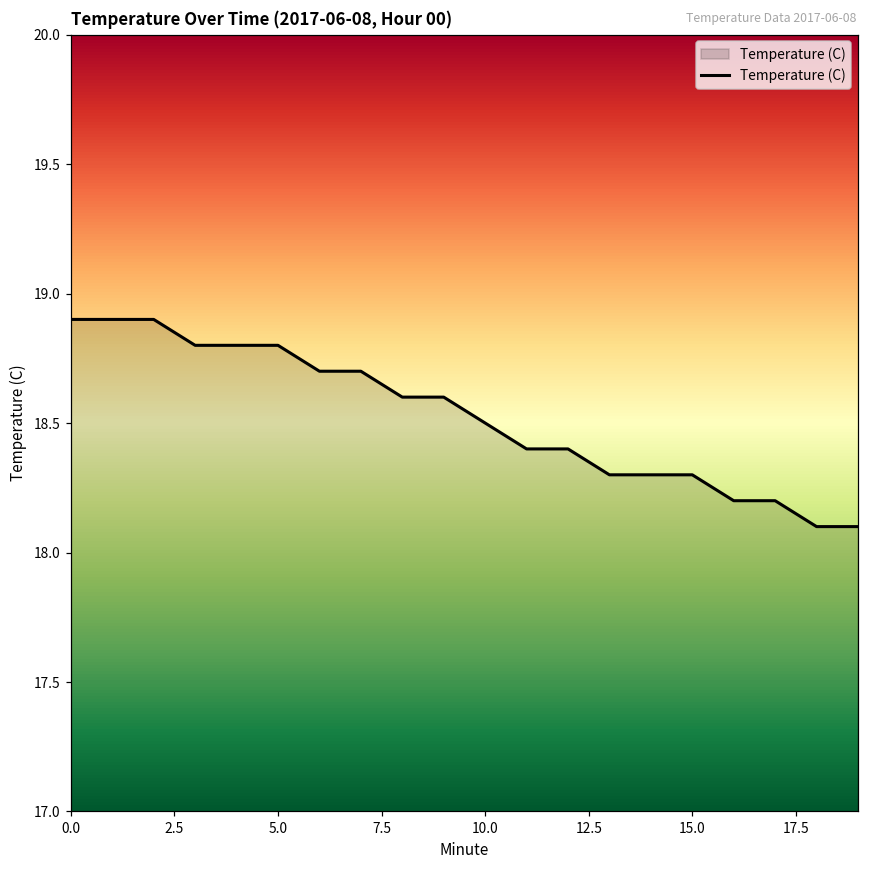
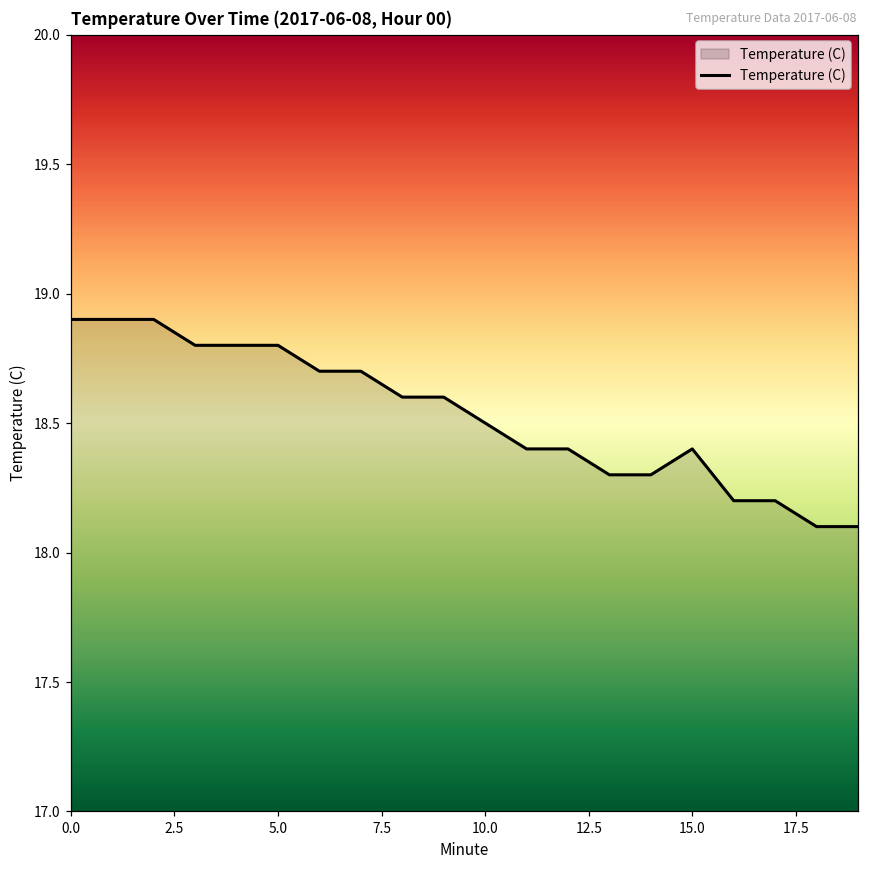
  {
    "0.0": 18.9,
    "5.0": 18.8,
    "10.0": 18.5,
-   "15.0": 18.3
+   "15.0": 18.4
  }
